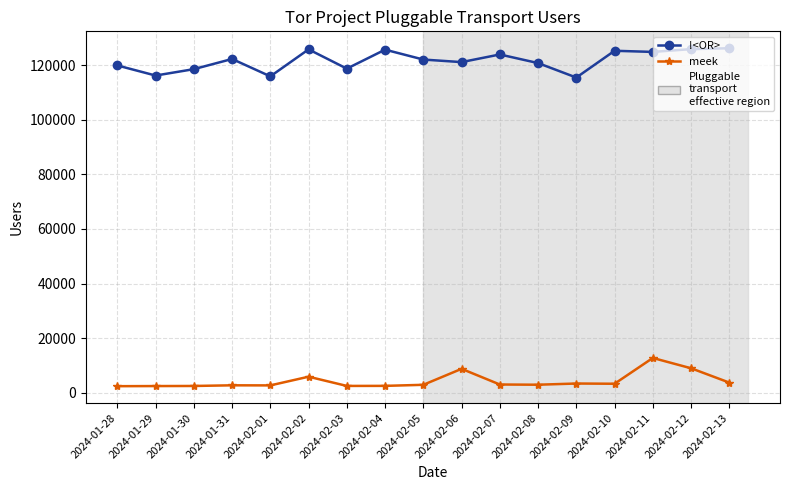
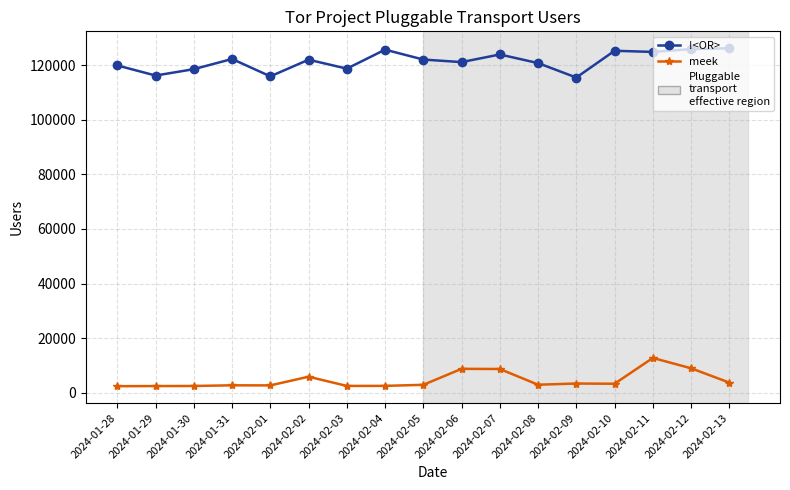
  {
    "!<OR>": {
      "2024-01-28": 120000,
      "2024-01-29": 116000,
      "2024-01-30": 119000,
      "2024-01-31": 122000,
      "2024-02-01": 116000,
-     "2024-02-02": 126000,
+     "2024-02-02": 122000,
      "2024-02-03": 119000,
      "2024-02-04": 126000,
      "2024-02-05": 122000,
      "2024-02-06": 121000,
      "2024-02-07": 124000,
      "2024-02-08": 121000,
      "2024-02-09": 115000,
      "2024-02-10": 125000,
      "2024-02-11": 125000
    },
    "meek": {
      "2024-01-28": 2000,
      "2024-01-29": 2000,
      "2024-01-30": 2000,
      "2024-01-31": 3000,
      "2024-02-01": 3000,
      "2024-02-02": 6000,
      "2024-02-03": 2000,
      "2024-02-04": 3000,
      "2024-02-05": 3000,
      "2024-02-06": 9000,
-     "2024-02-07": 3000,
+     "2024-02-07": 9000,
      "2024-02-08": 3000,
      "2024-02-09": 3000,
      "2024-02-10": 3000,
      "2024-02-11": 13000,
      "2024-02-12": 9000,
      "2024-02-13": 4000
    }
  }
